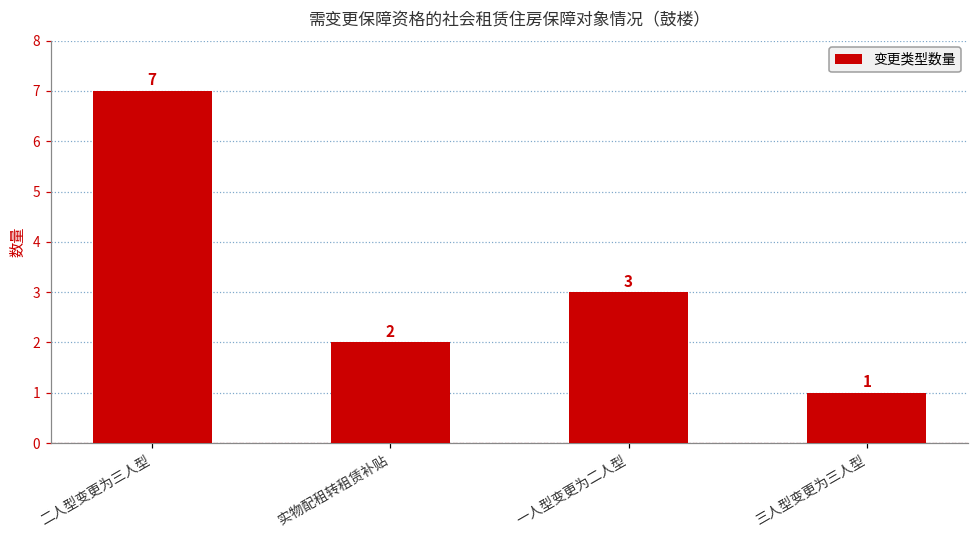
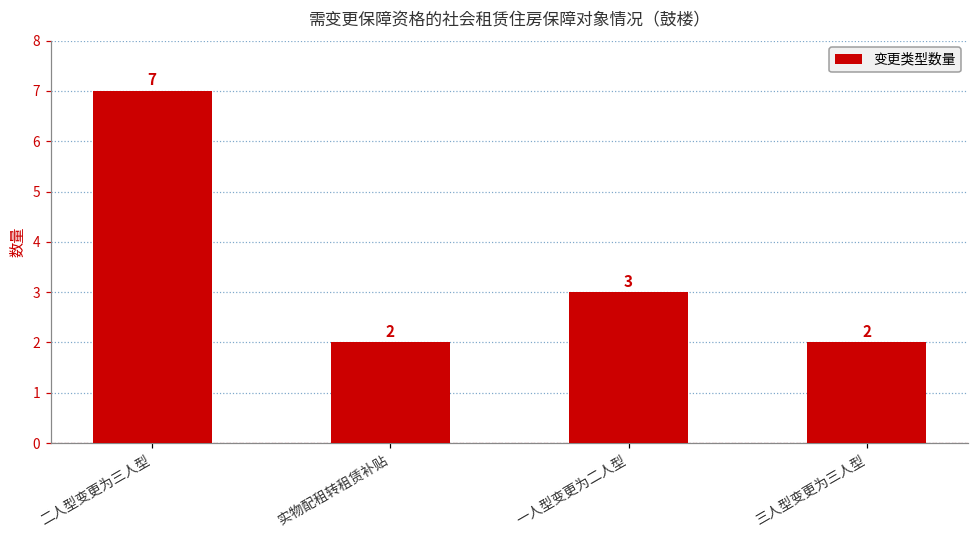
  {
    "二人型变更为三人型": 7,
    "实物配租转租赁补贴": 2,
    "一人型变更为二人型": 3,
-   "三人型变更为三人型": 1
+   "三人型变更为三人型": 2
  }
